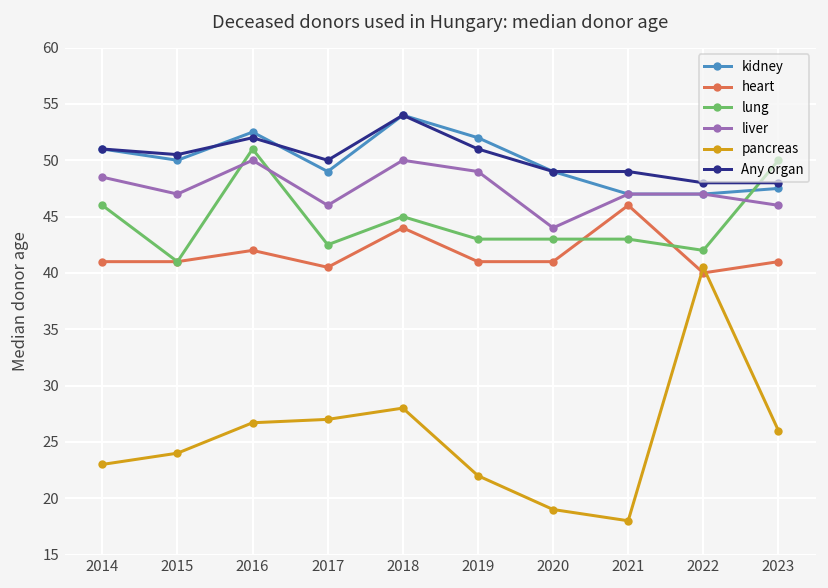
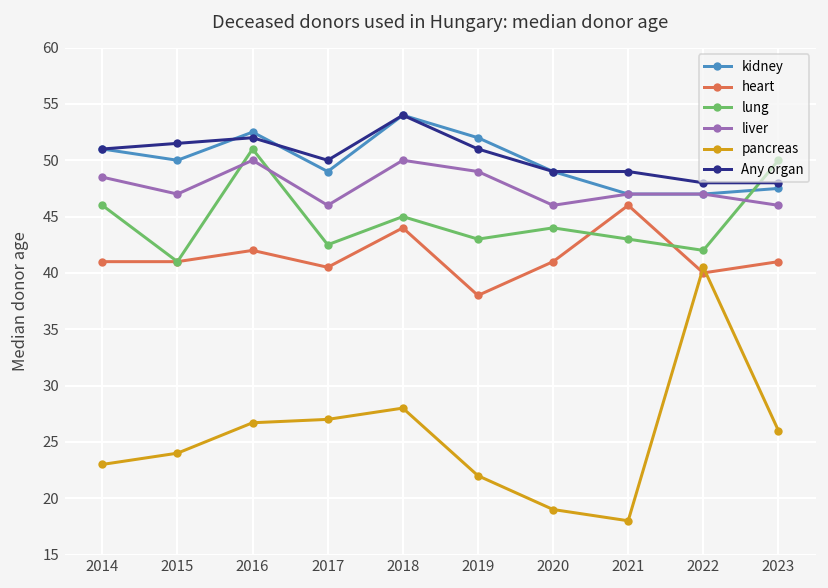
  {
    "kidney": {
      "2015": 50,
      "2016": 53,
      "2017": 49,
      "2019": 52,
      "2023": 48
    },
    "heart": {
      "2014": 41,
      "2016": 42,
      "2017": 41,
      "2018": 44,
-     "2019": 41,
+     "2019": 38,
      "2020": 41,
      "2021": 46,
      "2022": 40,
      "2023": 41
    },
    "lung": {
      "2014": 46,
      "2016": 51,
      "2017": 43,
      "2018": 45,
      "2019": 43,
-     "2020": 43,
+     "2020": 44,
      "2021": 43,
      "2022": 42
    },
    "liver": {
      "2014": 49,
      "2015": 47,
      "2016": 50,
      "2017": 46,
      "2018": 50,
      "2019": 49,
-     "2020": 44,
+     "2020": 46,
      "2023": 46
    },
    "pancreas": {
      "2014": 23,
      "2015": 24,
      "2016": 27,
      "2017": 27,
      "2018": 28,
      "2019": 22,
      "2020": 19,
      "2021": 18,
      "2022": 41,
      "2023": 26
    },
    "Any organ": {
-     "2015": 51,
+     "2015": 52,
      "2016": 52,
      "2017": 50,
      "2019": 51,
      "2021": 49,
      "2022": 48,
      "2023": 48
    }
  }
